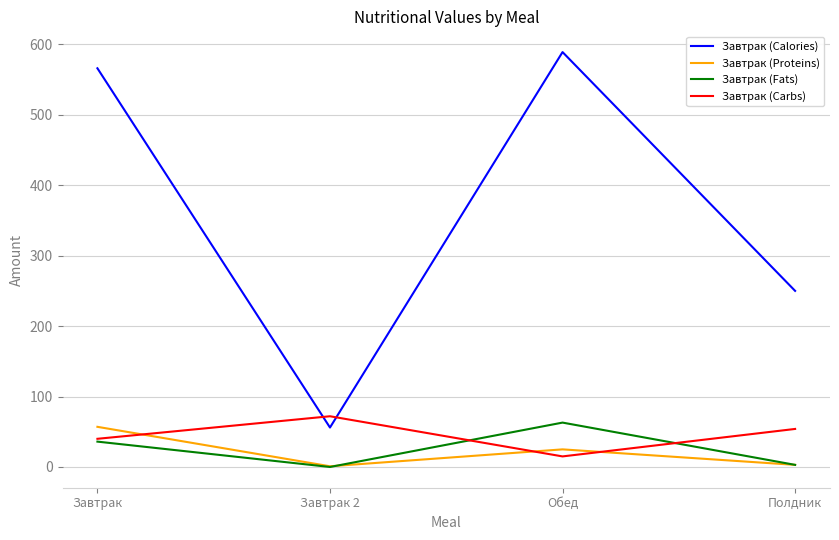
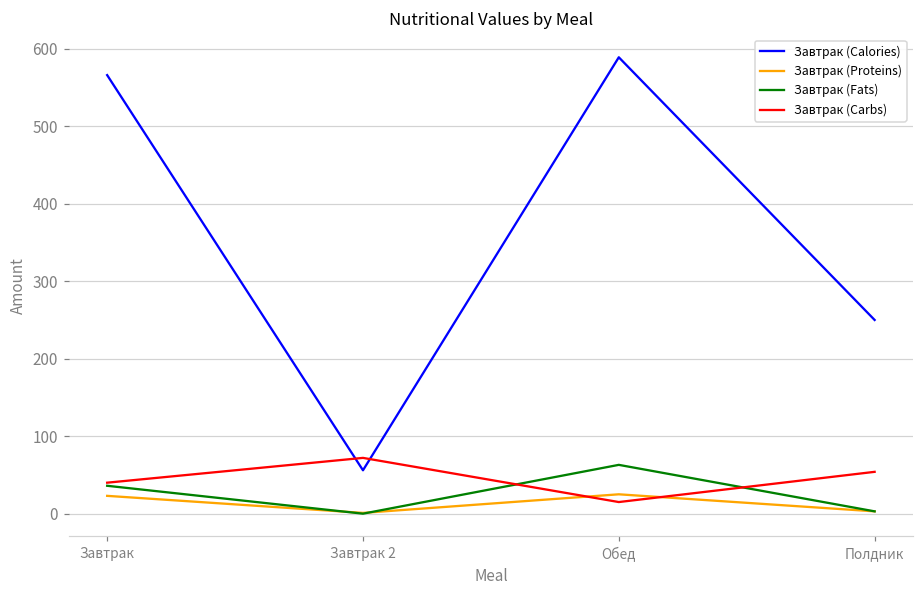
  {
    "Завтрак (Calories)": {
      "Завтрак": 570,
      "Завтрак 2": 60,
      "Обед": 590,
      "Полдник": 250
    },
    "Завтрак (Proteins)": {
-     "Завтрак": 60,
+     "Завтрак": 20,
      "Обед": 30
    },
    "Завтрак (Fats)": {
      "Завтрак": 40,
      "Обед": 60
    },
    "Завтрак (Carbs)": {
      "Завтрак": 40,
      "Завтрак 2": 70,
      "Обед": 20,
      "Полдник": 50
    }
  }
